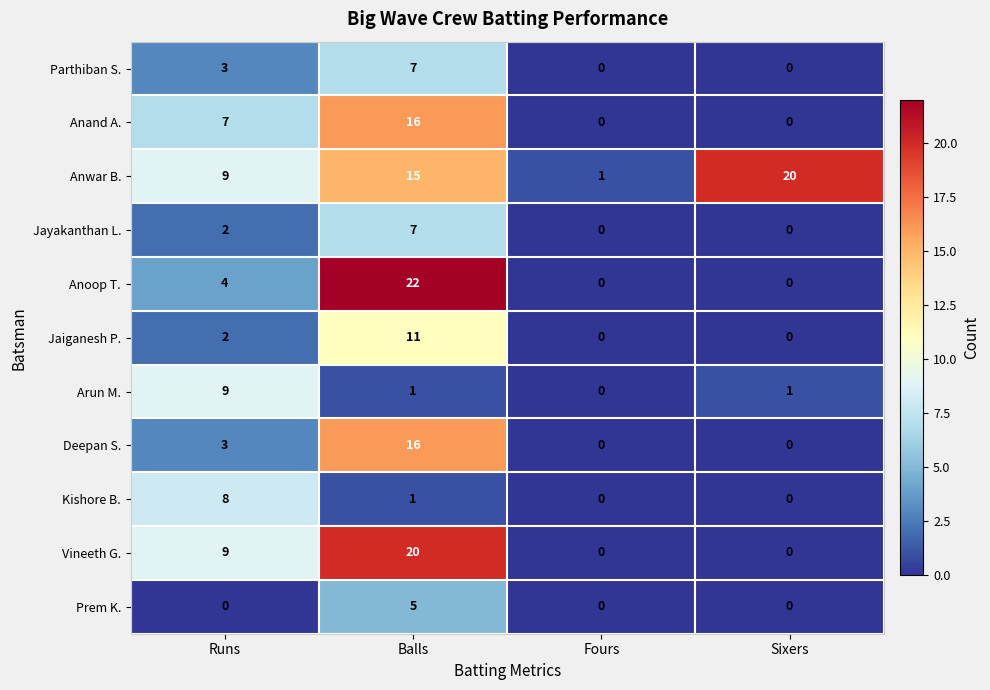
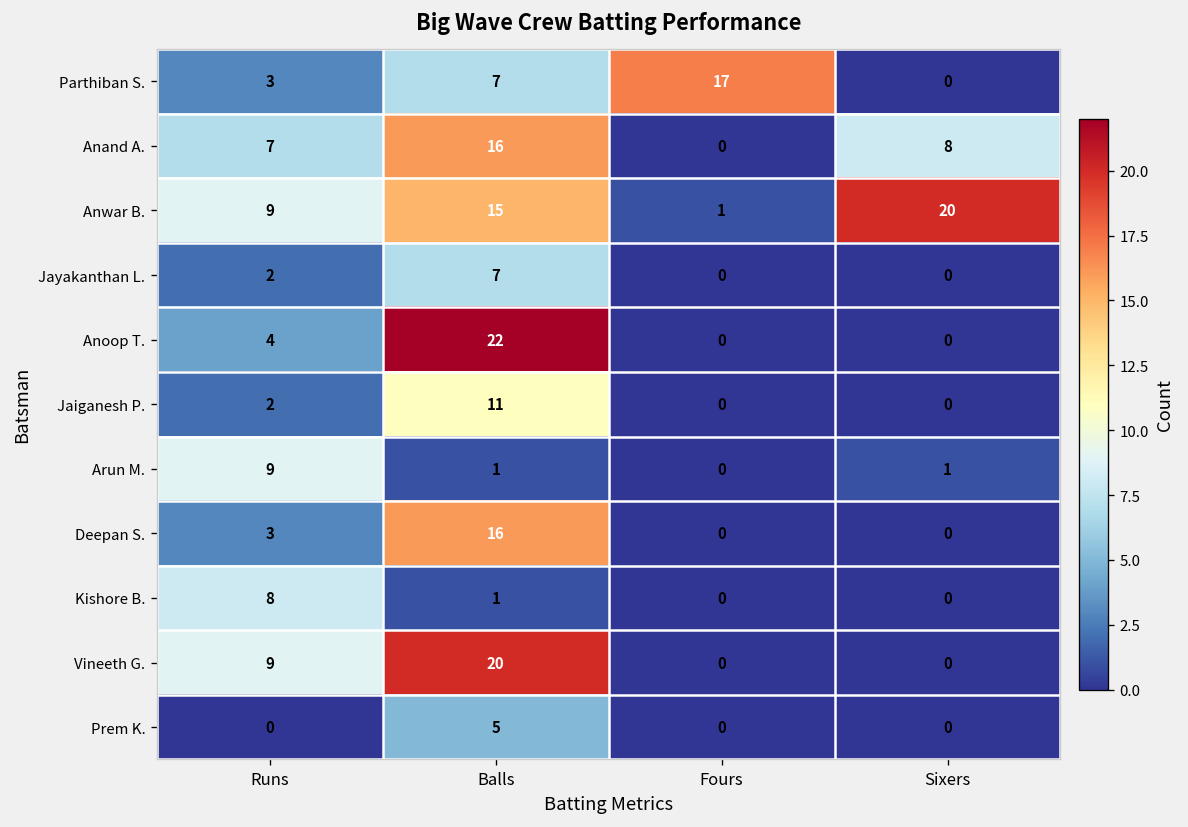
  {
    "Parthiban S.": {
      "Runs": 3,
      "Balls": 7,
-     "Fours": 0,
+     "Fours": 17,
      "Sixers": 0
    },
    "Anand A.": {
      "Runs": 7,
      "Balls": 16,
      "Fours": 0,
-     "Sixers": 0
+     "Sixers": 8
    },
    "Anwar B.": {
      "Runs": 9,
      "Balls": 15,
      "Fours": 1,
      "Sixers": 20
    },
    "Jayakanthan L.": {
      "Runs": 2,
      "Balls": 7,
      "Fours": 0,
      "Sixers": 0
    },
    "Anoop T.": {
      "Runs": 4,
      "Balls": 22,
      "Fours": 0,
      "Sixers": 0
    },
    "Jaiganesh P.": {
      "Runs": 2,
      "Balls": 11,
      "Fours": 0,
      "Sixers": 0
    },
    "Arun M.": {
      "Runs": 9,
      "Balls": 1,
      "Fours": 0,
      "Sixers": 1
    },
    "Deepan S.": {
      "Runs": 3,
      "Balls": 16,
      "Fours": 0,
      "Sixers": 0
    },
    "Kishore B.": {
      "Runs": 8,
      "Balls": 1,
      "Fours": 0,
      "Sixers": 0
    },
    "Vineeth G.": {
      "Runs": 9,
      "Balls": 20,
      "Fours": 0,
      "Sixers": 0
    },
    "Prem K.": {
      "Runs": 0,
      "Balls": 5,
      "Fours": 0,
      "Sixers": 0
    }
  }
